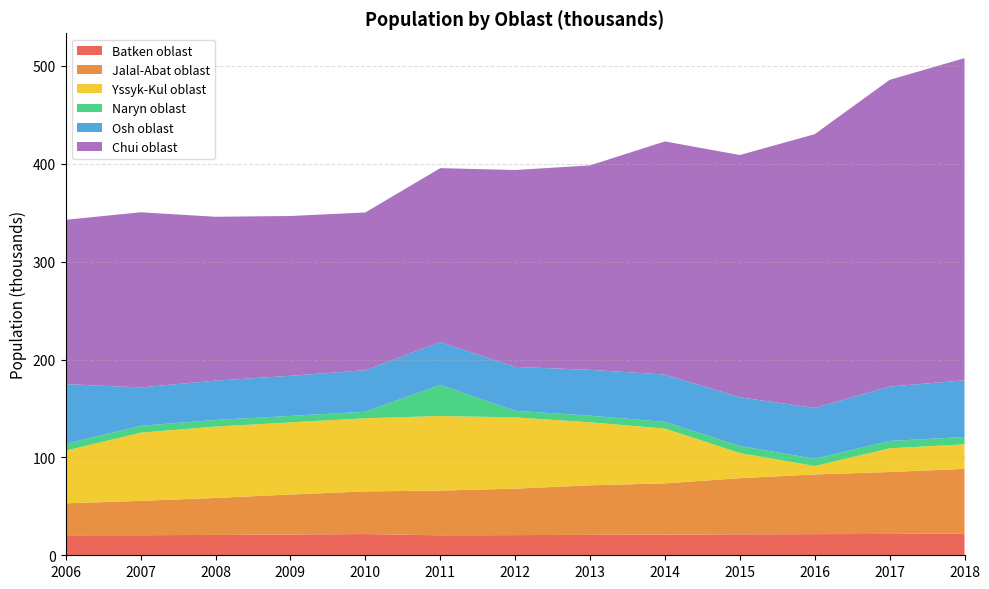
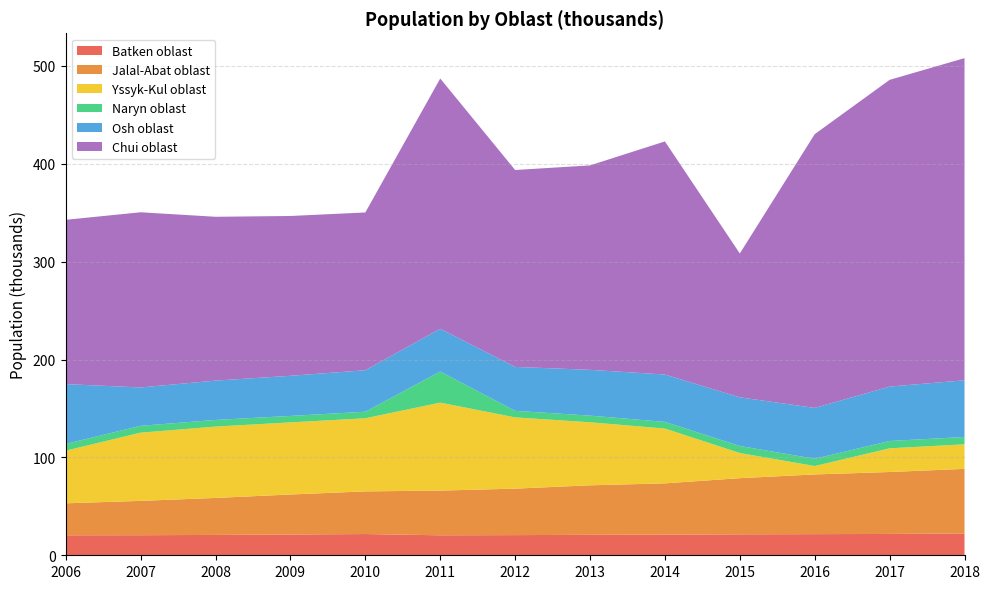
  {
    "Yssyk-Kul oblast": {
      "2006": 50,
      "2007": 70,
      "2008": 70,
      "2009": 70,
      "2010": 70,
-     "2011": 80,
+     "2011": 90,
      "2012": 70,
      "2013": 60,
      "2014": 60,
      "2015": 30,
      "2016": 10,
      "2017": 20,
      "2018": 30
    },
    "Naryn oblast": {
      "2006": 10,
      "2007": 10,
      "2008": 10,
      "2009": 10,
      "2010": 10,
      "2011": 30,
      "2012": 10,
      "2013": 10,
      "2014": 10,
      "2015": 10,
      "2016": 10,
      "2017": 10,
      "2018": 10
    },
    "Osh oblast": {
      "2006": 60,
      "2007": 40,
      "2008": 40,
      "2009": 40,
      "2010": 40,
      "2011": 40,
      "2012": 40,
      "2013": 50,
      "2014": 50,
      "2015": 50,
      "2016": 50,
      "2017": 60,
      "2018": 60
    },
    "Chui oblast": {
      "2006": 170,
      "2007": 180,
      "2008": 170,
      "2009": 160,
      "2010": 160,
-     "2011": 180,
+     "2011": 260,
      "2012": 200,
      "2013": 210,
      "2014": 240,
-     "2015": 250,
+     "2015": 150,
      "2016": 280,
      "2017": 310,
      "2018": 330
    }
  }
